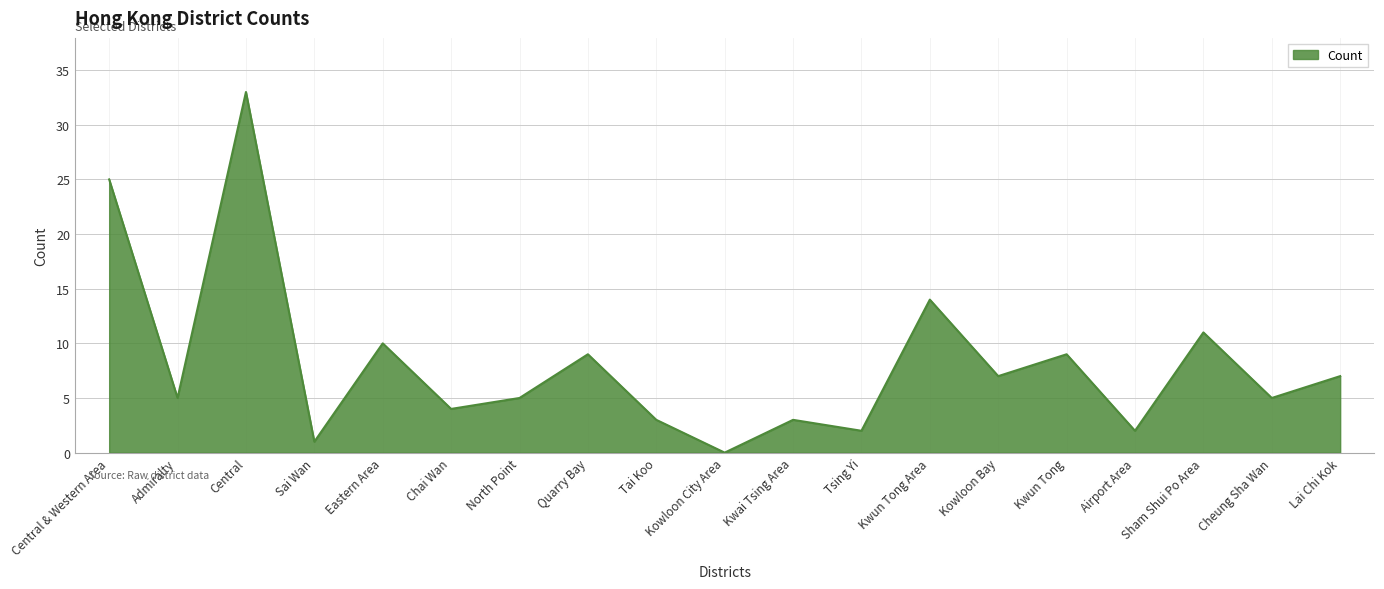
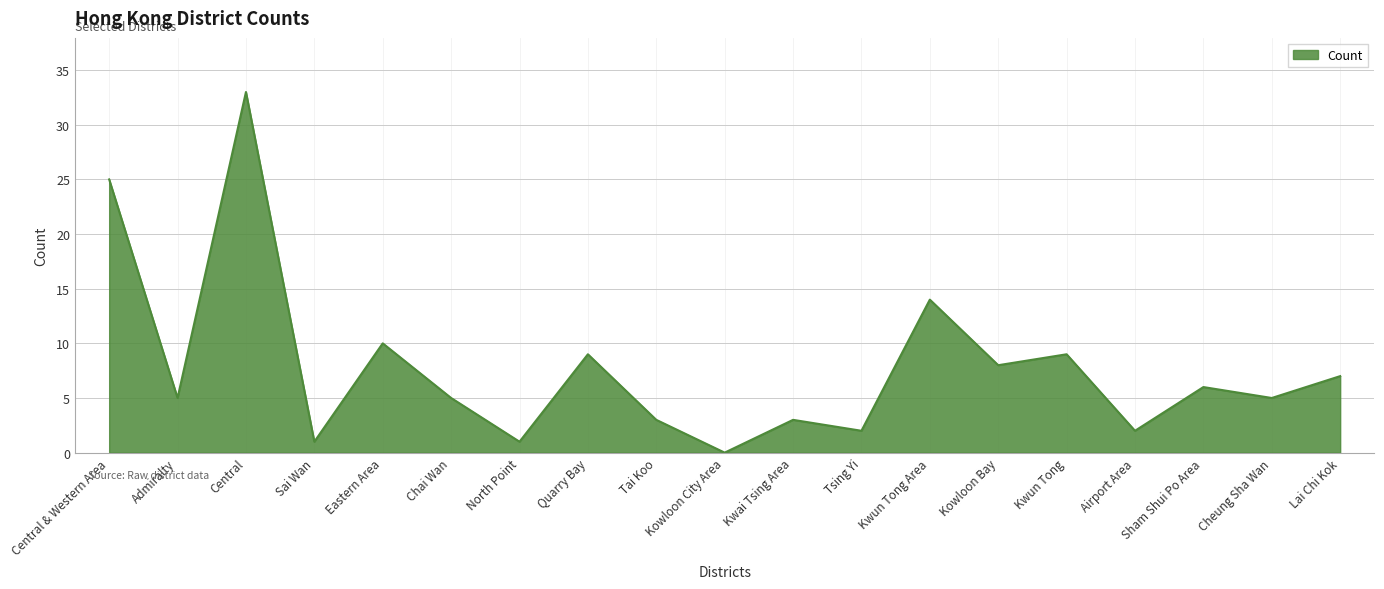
  {
    "Central & Western Area": 25,
    "Admiralty": 5,
    "Central": 33,
    "Sai Wan": 1,
    "Eastern Area": 10,
-   "Chai Wan": 4,
-   "North Point": 5,
+   "Chai Wan": 5,
+   "North Point": 1,
    "Quarry Bay": 9,
    "Tai Koo": 3,
    "Kowloon City Area": 0,
    "Kwai Tsing Area": 3,
    "Tsing Yi": 2,
    "Kwun Tong Area": 14,
-   "Kowloon Bay": 7,
+   "Kowloon Bay": 8,
    "Kwun Tong": 9,
    "Airport Area": 2,
-   "Sham Shui Po Area": 11,
+   "Sham Shui Po Area": 6,
    "Cheung Sha Wan": 5,
    "Lai Chi Kok": 7
  }
